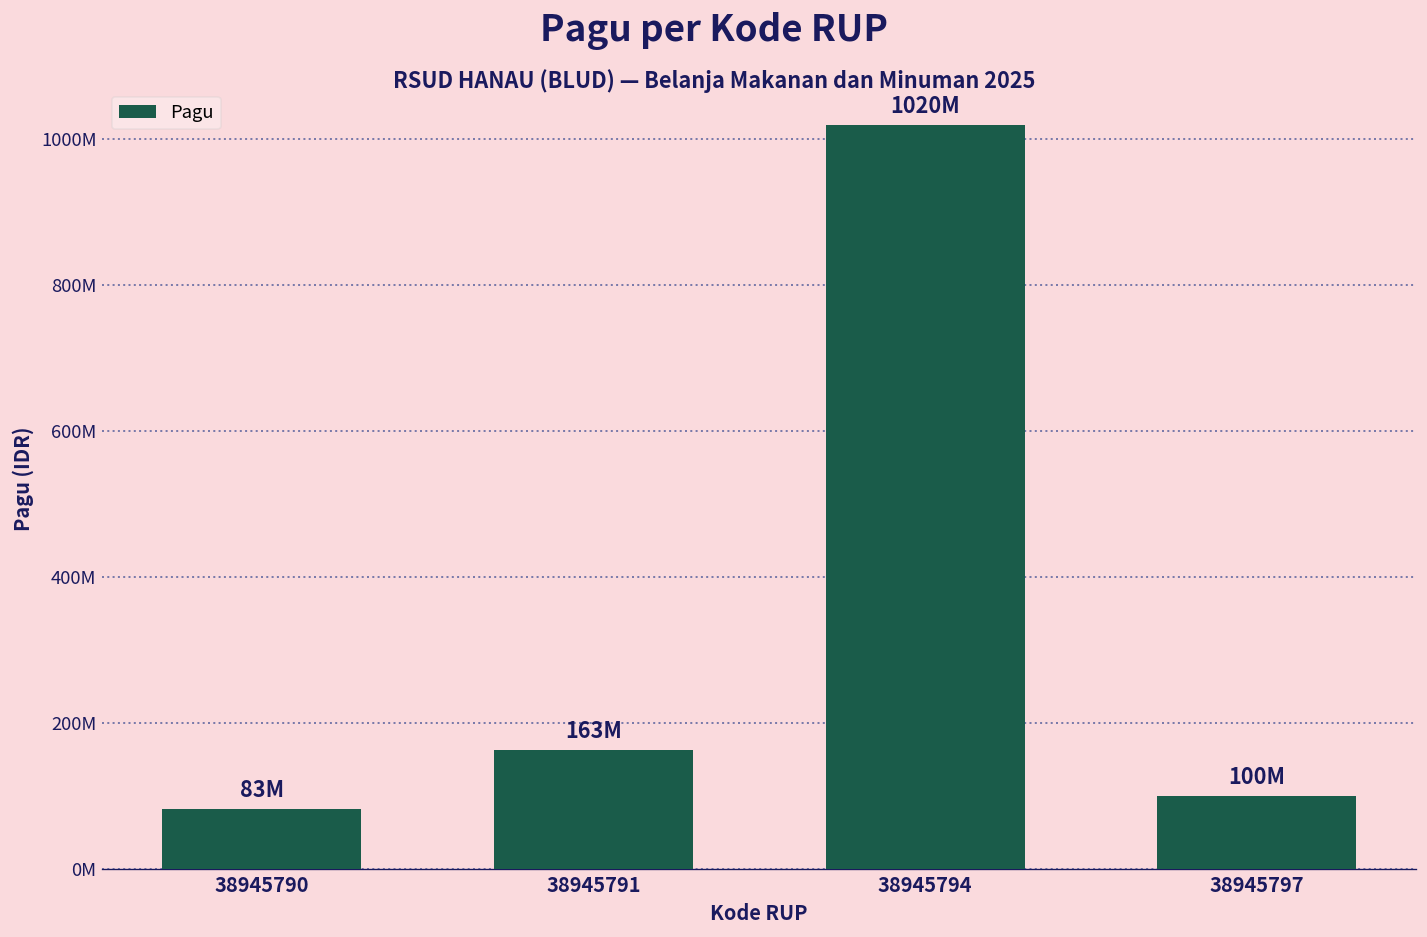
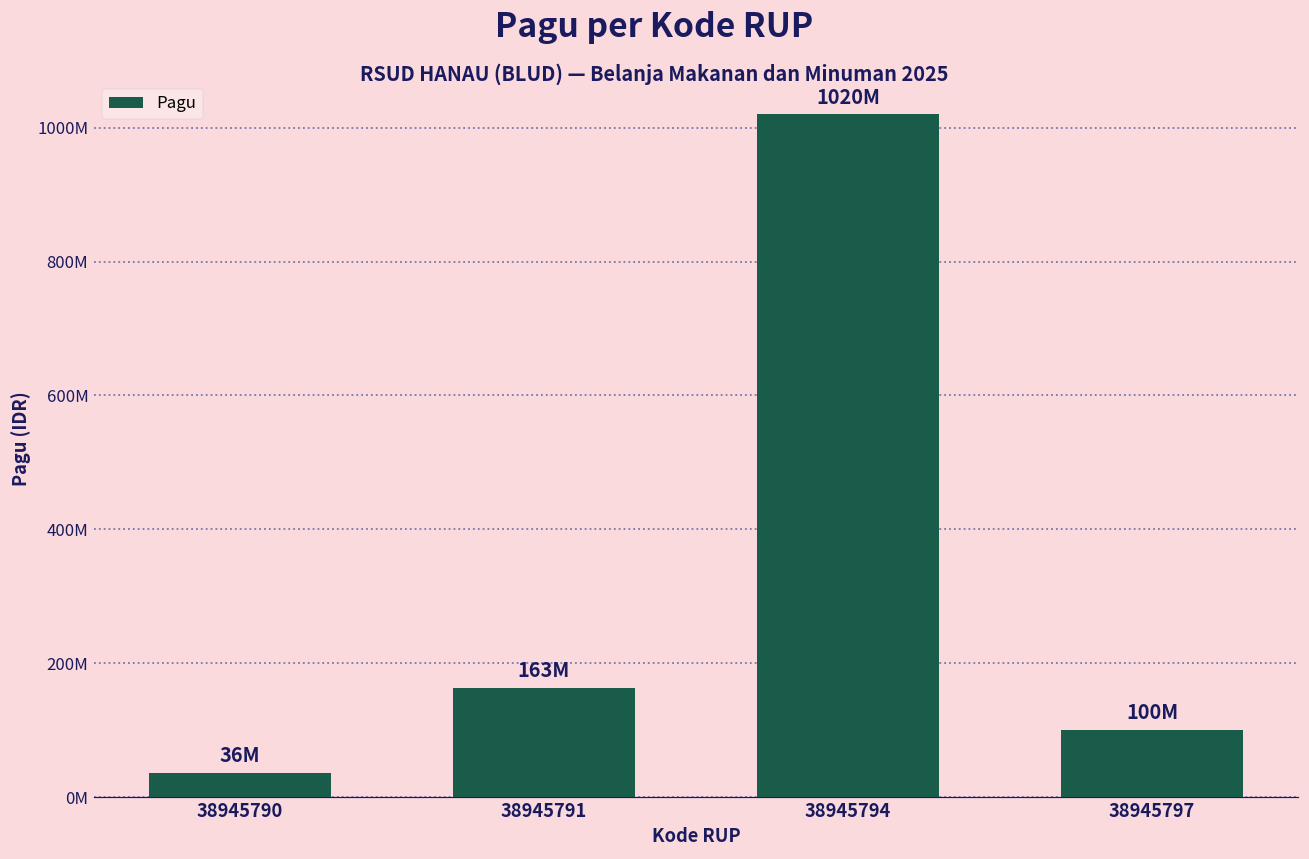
  {
-   "38945790": "83M",
+   "38945790": "36M",
    "38945791": "163M",
    "38945794": "1020M",
    "38945797": "100M"
  }
